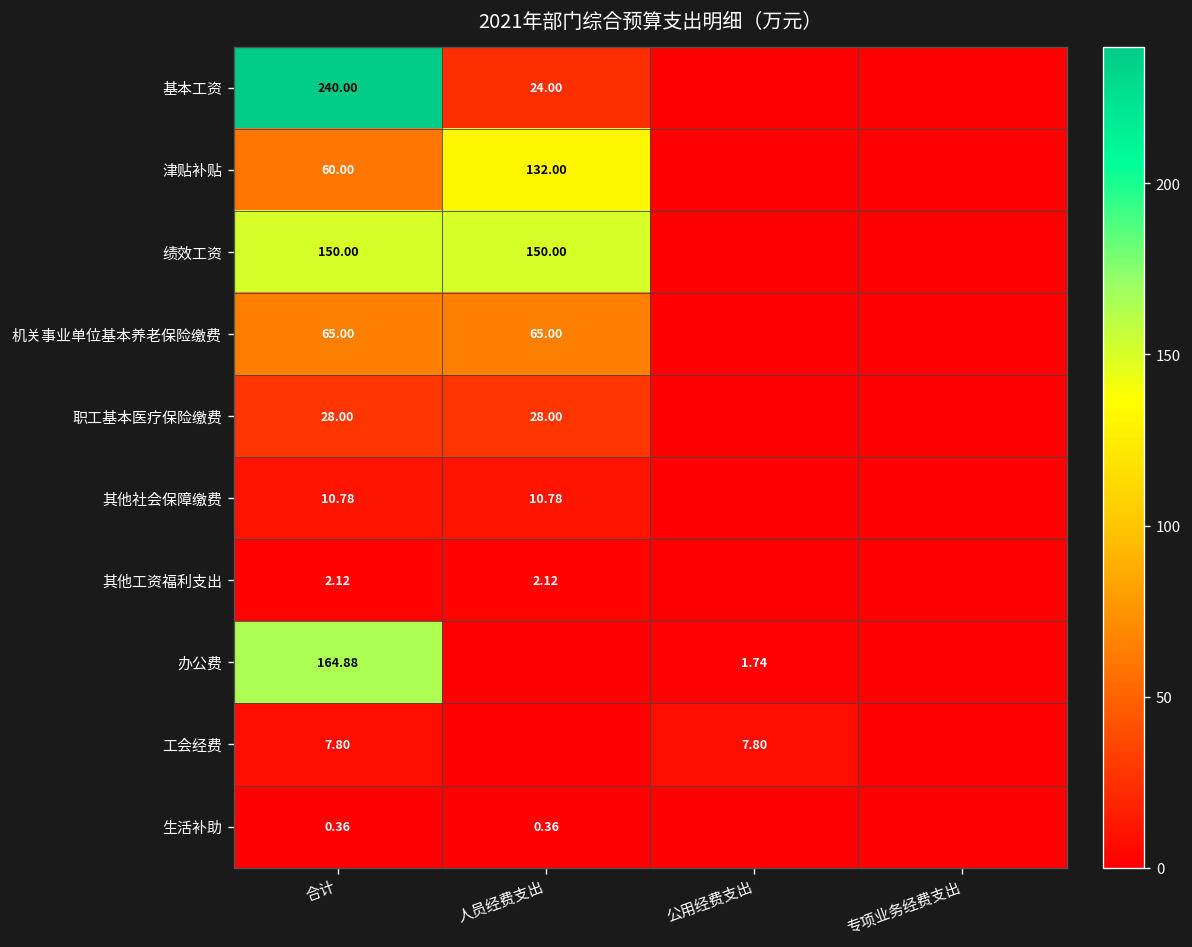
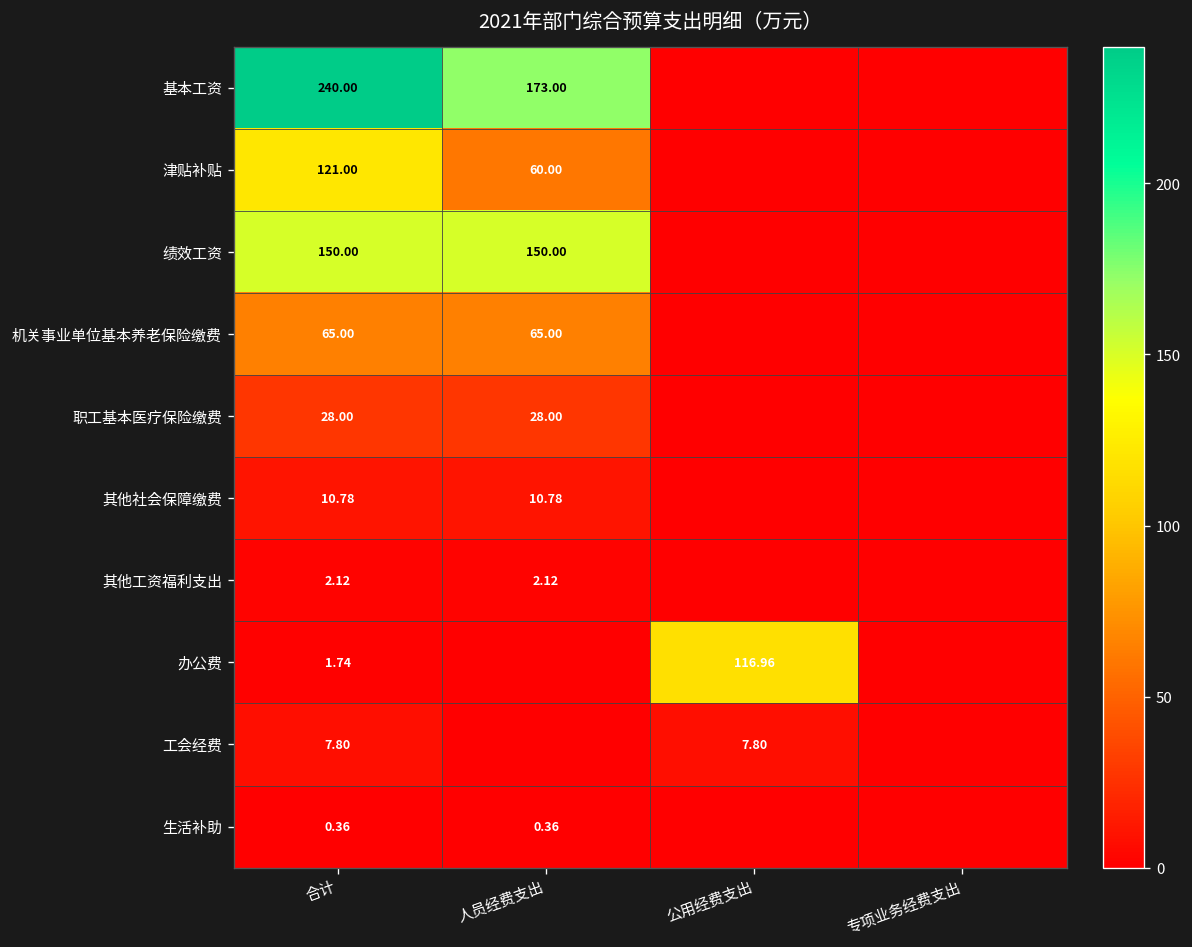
  {
    "基本工资": {
      "合计": 240.00,
-     "人员经费支出": 24.00
+     "人员经费支出": 173.00
    },
    "津贴补贴": {
-     "合计": 60.00,
-     "人员经费支出": 132.00
+     "合计": 121.00,
+     "人员经费支出": 60.00
    },
    "绩效工资": {
      "合计": 150.00,
      "人员经费支出": 150.00
    },
    "机关事业单位基本养老保险缴费": {
      "合计": 65.00,
      "人员经费支出": 65.00
    },
    "职工基本医疗保险缴费": {
      "合计": 28.00,
      "人员经费支出": 28.00
    },
    "其他社会保障缴费": {
      "合计": 10.78,
      "人员经费支出": 10.78
    },
    "其他工资福利支出": {
      "合计": 2.12,
      "人员经费支出": 2.12
    },
    "办公费": {
-     "合计": 164.88,
-     "公用经费支出": 1.74
+     "合计": 1.74,
+     "公用经费支出": 116.96
    },
    "工会经费": {
      "合计": 7.80,
      "公用经费支出": 7.80
    },
    "生活补助": {
      "合计": 0.36,
      "人员经费支出": 0.36
    }
  }
